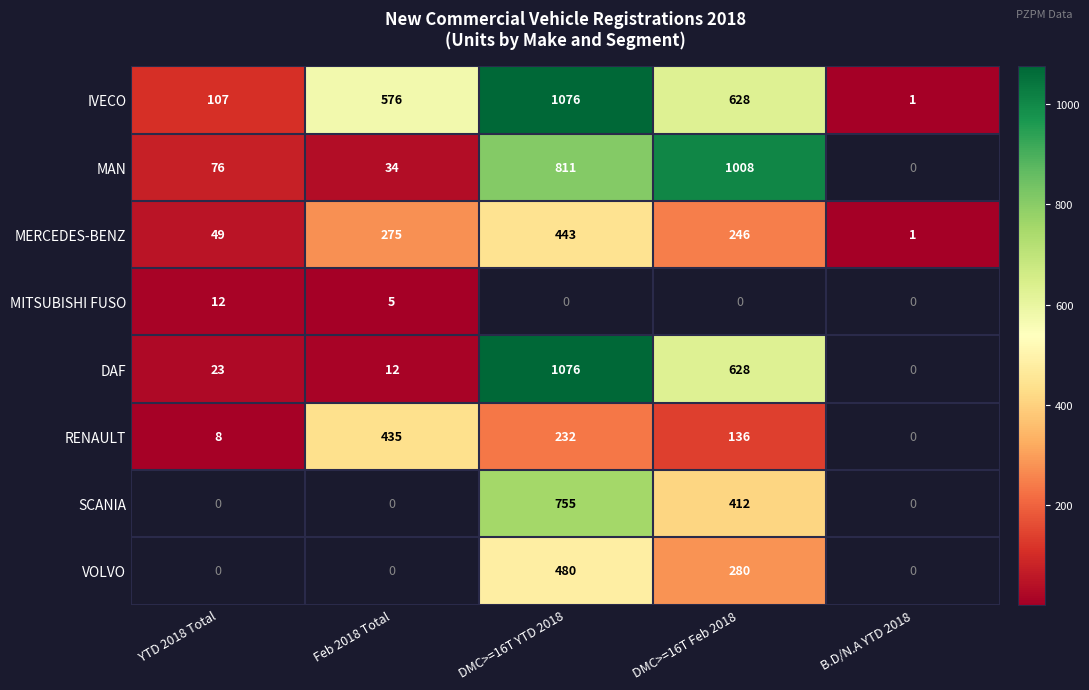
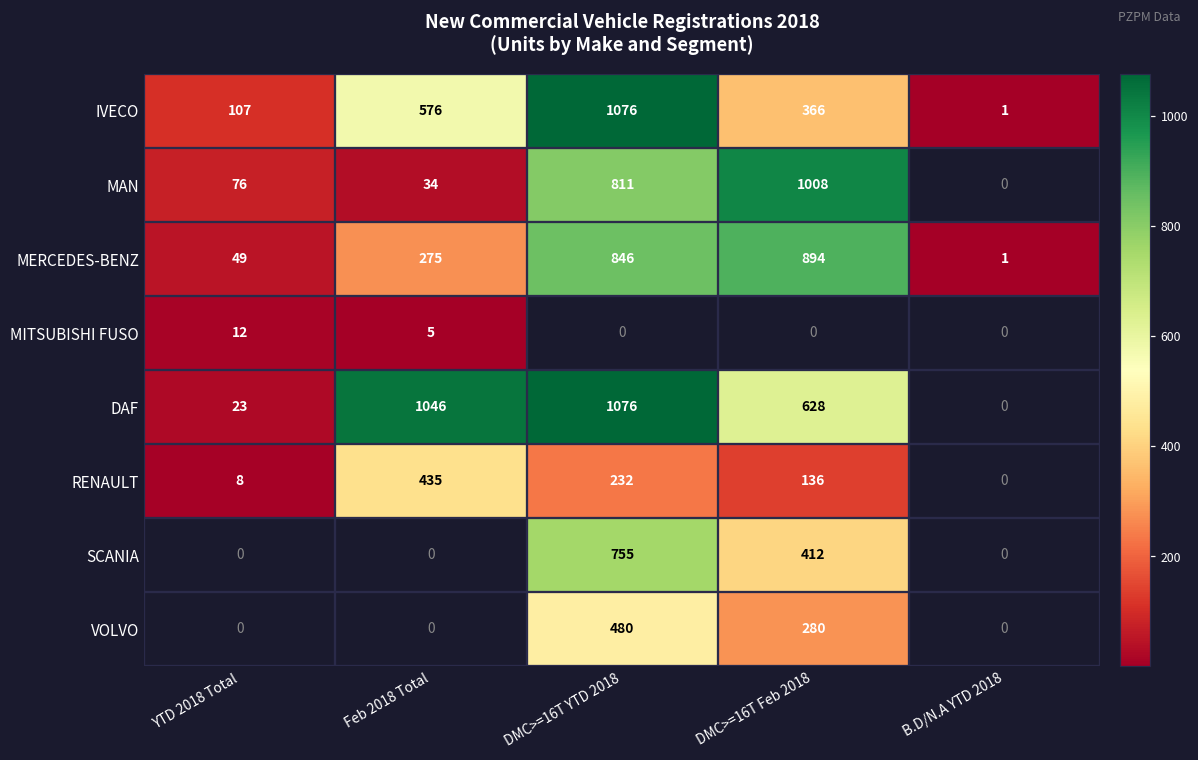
  {
    "IVECO": {
      "YTD 2018 Total": 107,
      "Feb 2018 Total": 576,
      "DMC>=16T YTD 2018": 1076,
-     "DMC>=16T Feb 2018": 628,
+     "DMC>=16T Feb 2018": 366,
      "B.D/N.A YTD 2018": 1
    },
    "MAN": {
      "YTD 2018 Total": 76,
      "Feb 2018 Total": 34,
      "DMC>=16T YTD 2018": 811,
      "DMC>=16T Feb 2018": 1008
    },
    "MERCEDES-BENZ": {
      "YTD 2018 Total": 49,
      "Feb 2018 Total": 275,
-     "DMC>=16T YTD 2018": 443,
-     "DMC>=16T Feb 2018": 246,
+     "DMC>=16T YTD 2018": 846,
+     "DMC>=16T Feb 2018": 894,
      "B.D/N.A YTD 2018": 1
    },
    "MITSUBISHI FUSO": {
      "YTD 2018 Total": 12,
      "Feb 2018 Total": 5
    },
    "DAF": {
      "YTD 2018 Total": 23,
-     "Feb 2018 Total": 12,
+     "Feb 2018 Total": 1046,
      "DMC>=16T YTD 2018": 1076,
      "DMC>=16T Feb 2018": 628
    },
    "RENAULT": {
      "YTD 2018 Total": 8,
      "Feb 2018 Total": 435,
      "DMC>=16T YTD 2018": 232,
      "DMC>=16T Feb 2018": 136
    },
    "SCANIA": {
      "DMC>=16T YTD 2018": 755,
      "DMC>=16T Feb 2018": 412
    },
    "VOLVO": {
      "DMC>=16T YTD 2018": 480,
      "DMC>=16T Feb 2018": 280
    }
  }
